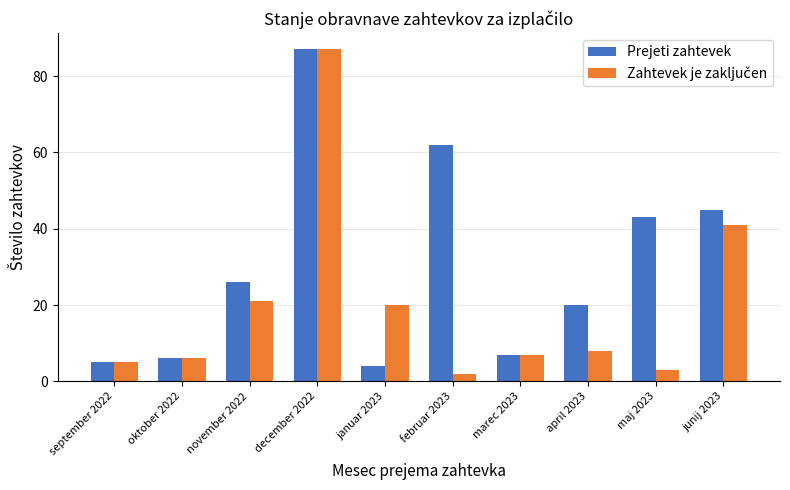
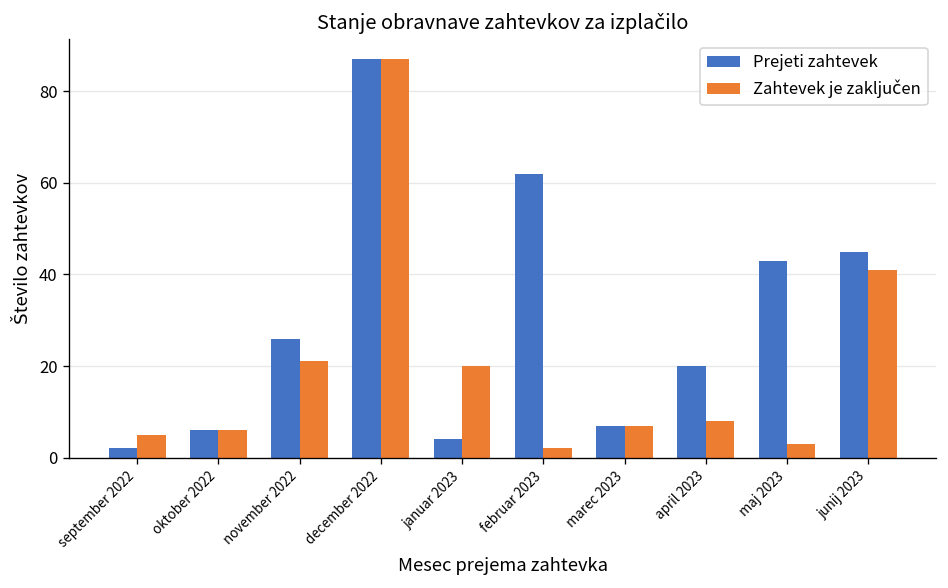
  {
    "Prejeti zahtevek": {
-     "september 2022": 5,
+     "september 2022": 2,
      "oktober 2022": 6,
      "november 2022": 26,
      "december 2022": 87,
      "januar 2023": 4,
      "februar 2023": 62,
      "marec 2023": 7,
      "april 2023": 20,
      "maj 2023": 43,
      "junij 2023": 45
    },
    "Zahtevek je zaključen": {
      "september 2022": 5,
      "oktober 2022": 6,
      "november 2022": 21,
      "december 2022": 87,
      "januar 2023": 20,
      "februar 2023": 2,
      "marec 2023": 7,
      "april 2023": 8,
      "maj 2023": 3,
      "junij 2023": 41
    }
  }
